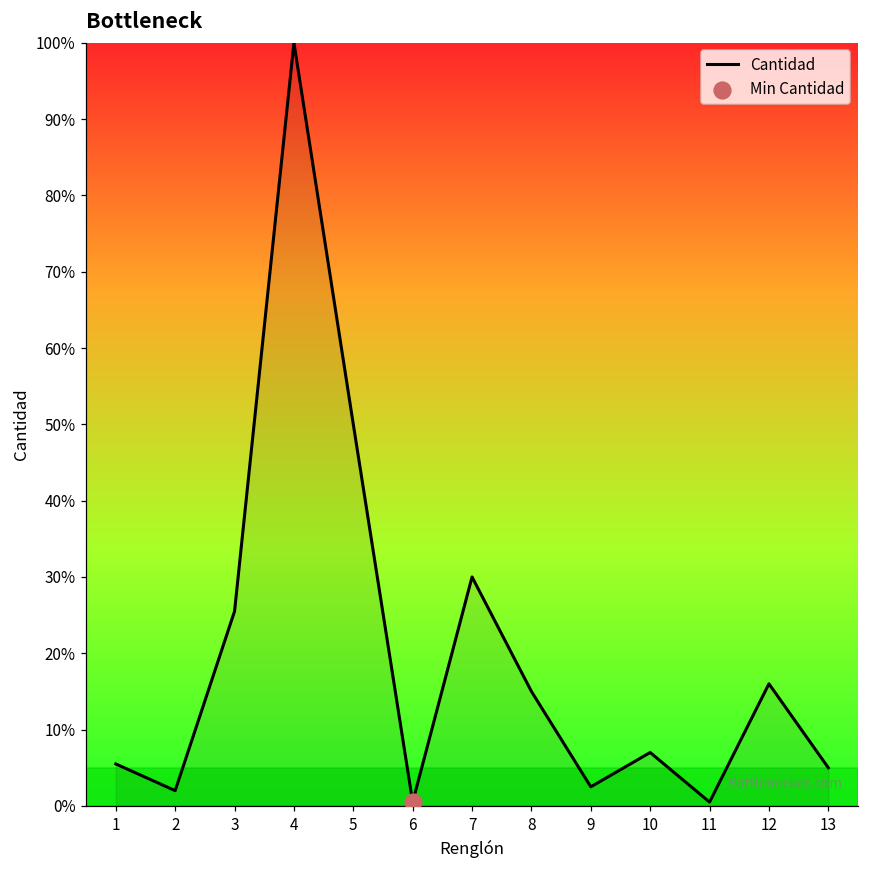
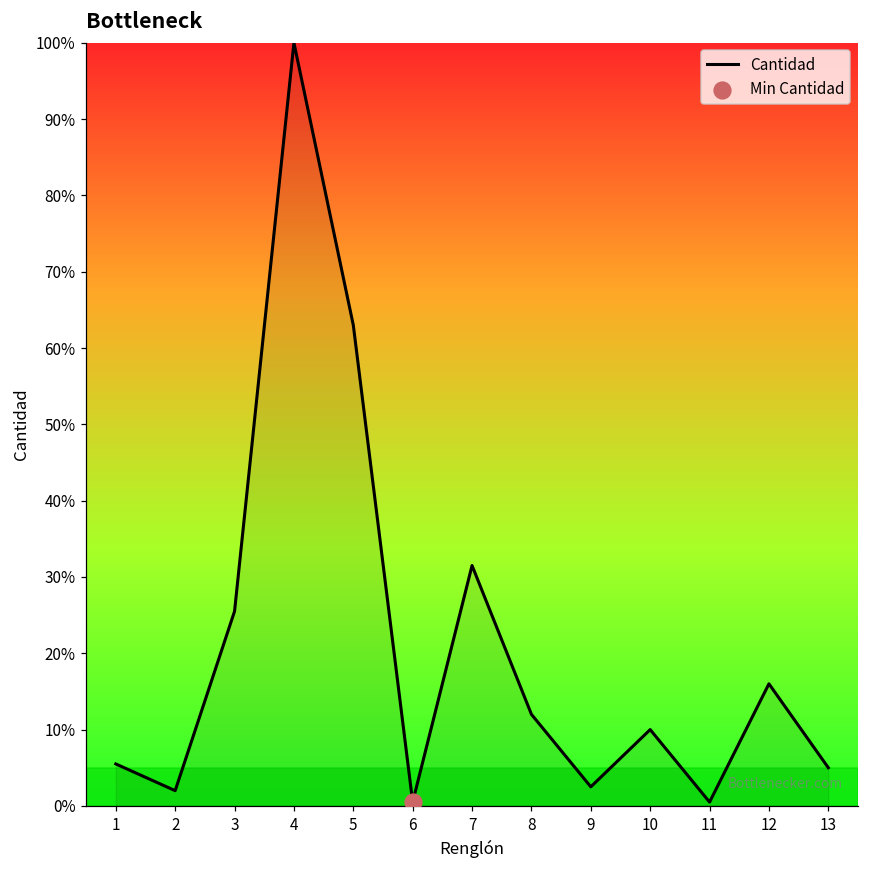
  {
    "Cantidad": {
      "1": "6%",
      "3": "26%",
      "4": "100%",
-     "5": "50%",
-     "7": "30%",
-     "8": "15%",
-     "10": "7%",
+     "5": "63%",
+     "7": "32%",
+     "8": "12%",
+     "10": "10%",
      "12": "16%"
    }
  }
